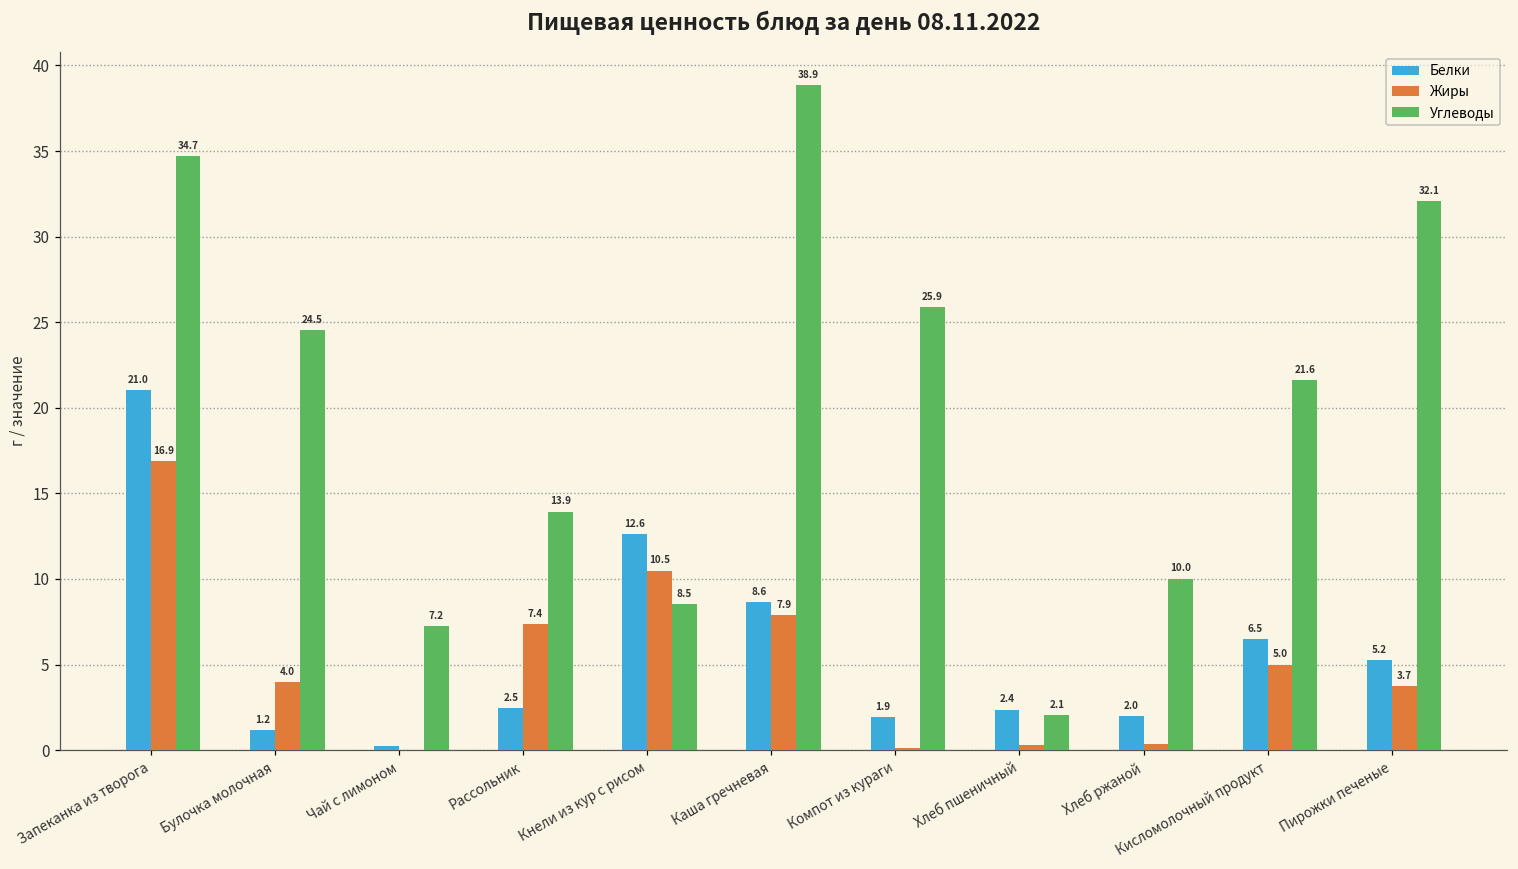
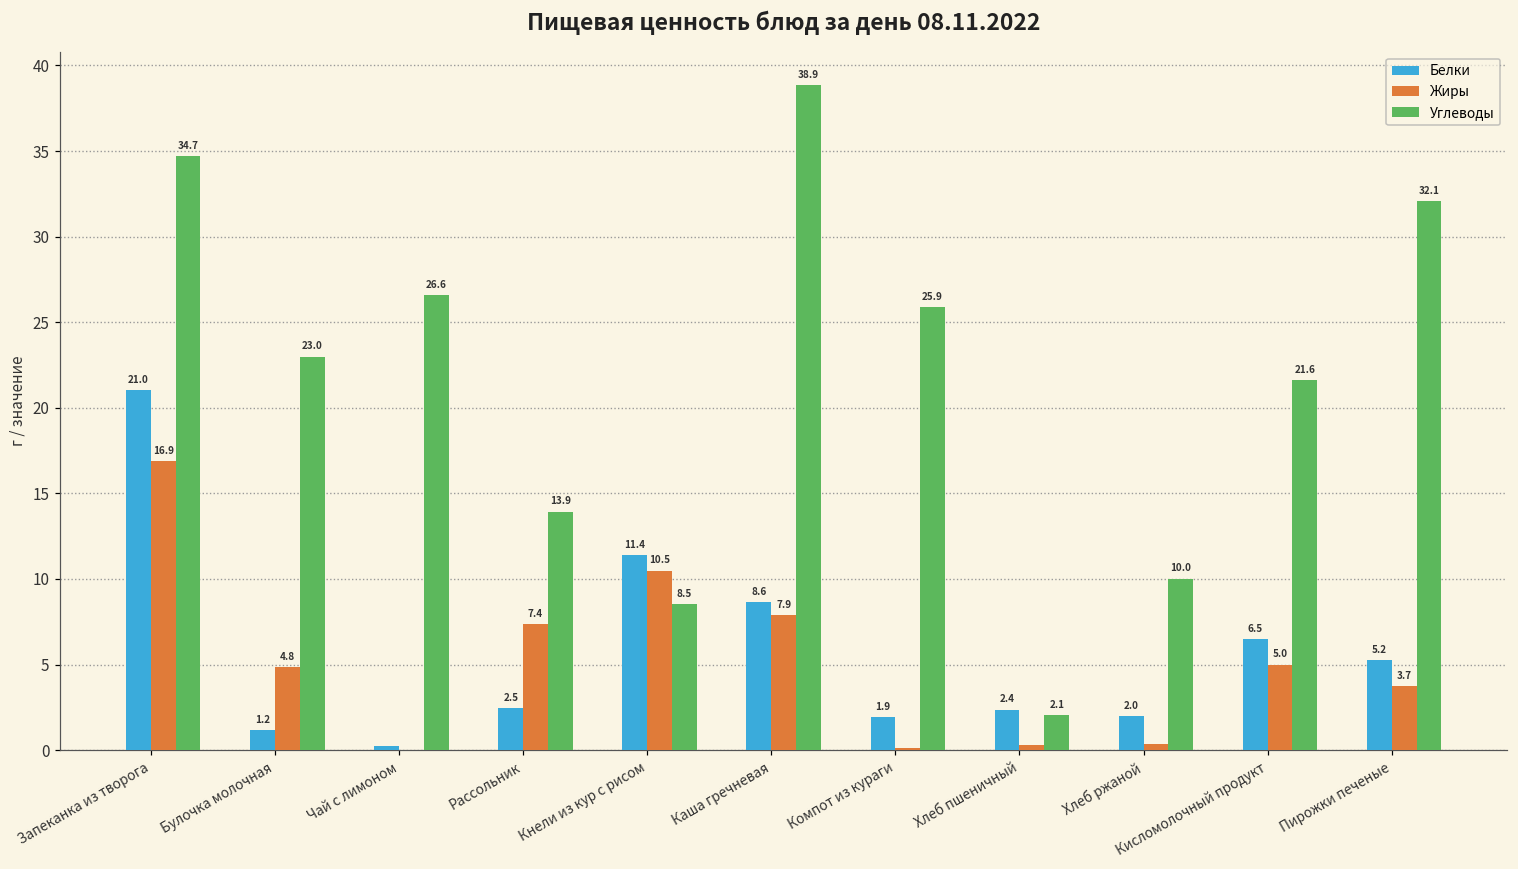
  {
    "Белки": {
      "Запеканка из творога": 21.0,
      "Булочка молочная": 1.2,
      "Рассольник": 2.5,
-     "Кнели из кур с рисом": 12.6,
+     "Кнели из кур с рисом": 11.4,
      "Каша гречневая": 8.6,
      "Компот из кураги": 1.9,
      "Хлеб пшеничный": 2.4,
      "Хлеб ржаной": 2.0,
      "Кисломолочный продукт": 6.5,
      "Пирожки печеные": 5.2
    },
    "Жиры": {
      "Запеканка из творога": 16.9,
-     "Булочка молочная": 4.0,
+     "Булочка молочная": 4.8,
      "Рассольник": 7.4,
      "Кнели из кур с рисом": 10.5,
      "Каша гречневая": 7.9,
      "Кисломолочный продукт": 5.0,
      "Пирожки печеные": 3.7
    },
    "Углеводы": {
      "Запеканка из творога": 34.7,
-     "Булочка молочная": 24.5,
-     "Чай с лимоном": 7.2,
+     "Булочка молочная": 23.0,
+     "Чай с лимоном": 26.6,
      "Рассольник": 13.9,
      "Кнели из кур с рисом": 8.5,
      "Каша гречневая": 38.9,
      "Компот из кураги": 25.9,
      "Хлеб пшеничный": 2.1,
      "Хлеб ржаной": 10.0,
      "Кисломолочный продукт": 21.6,
      "Пирожки печеные": 32.1
    }
  }
